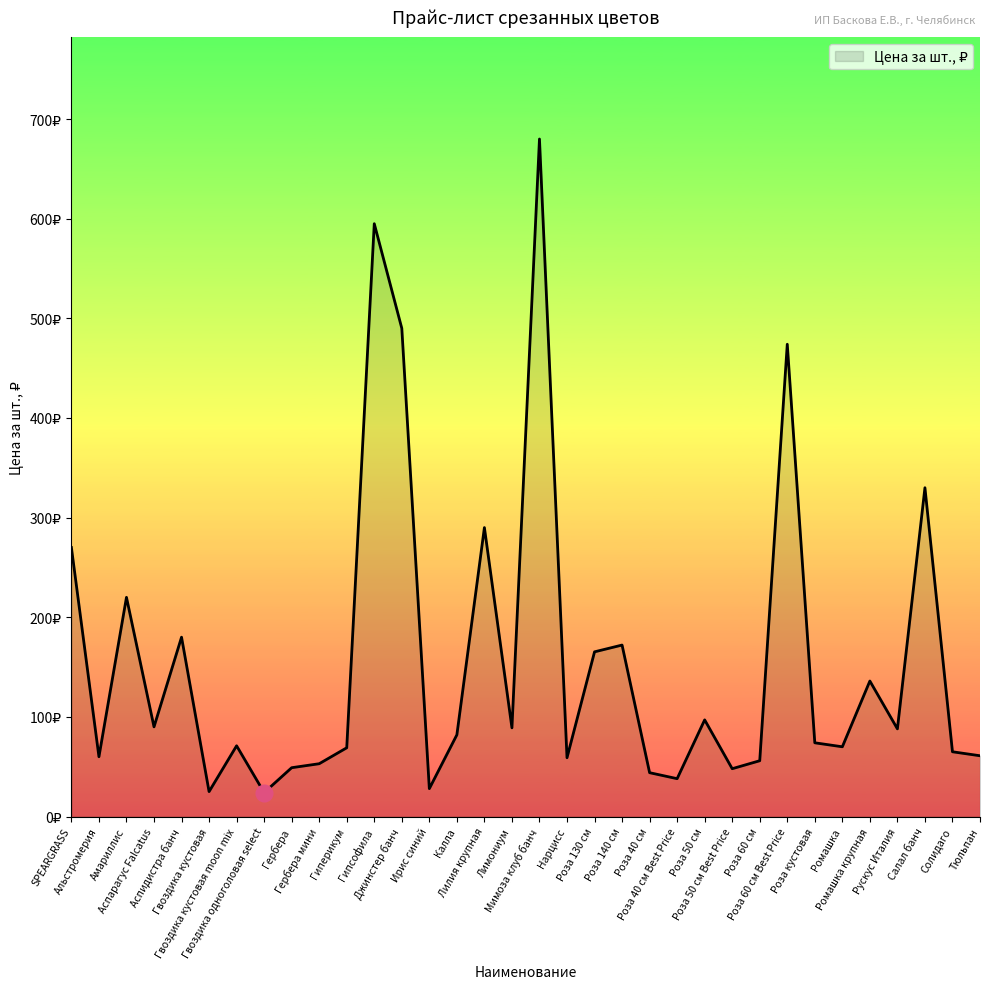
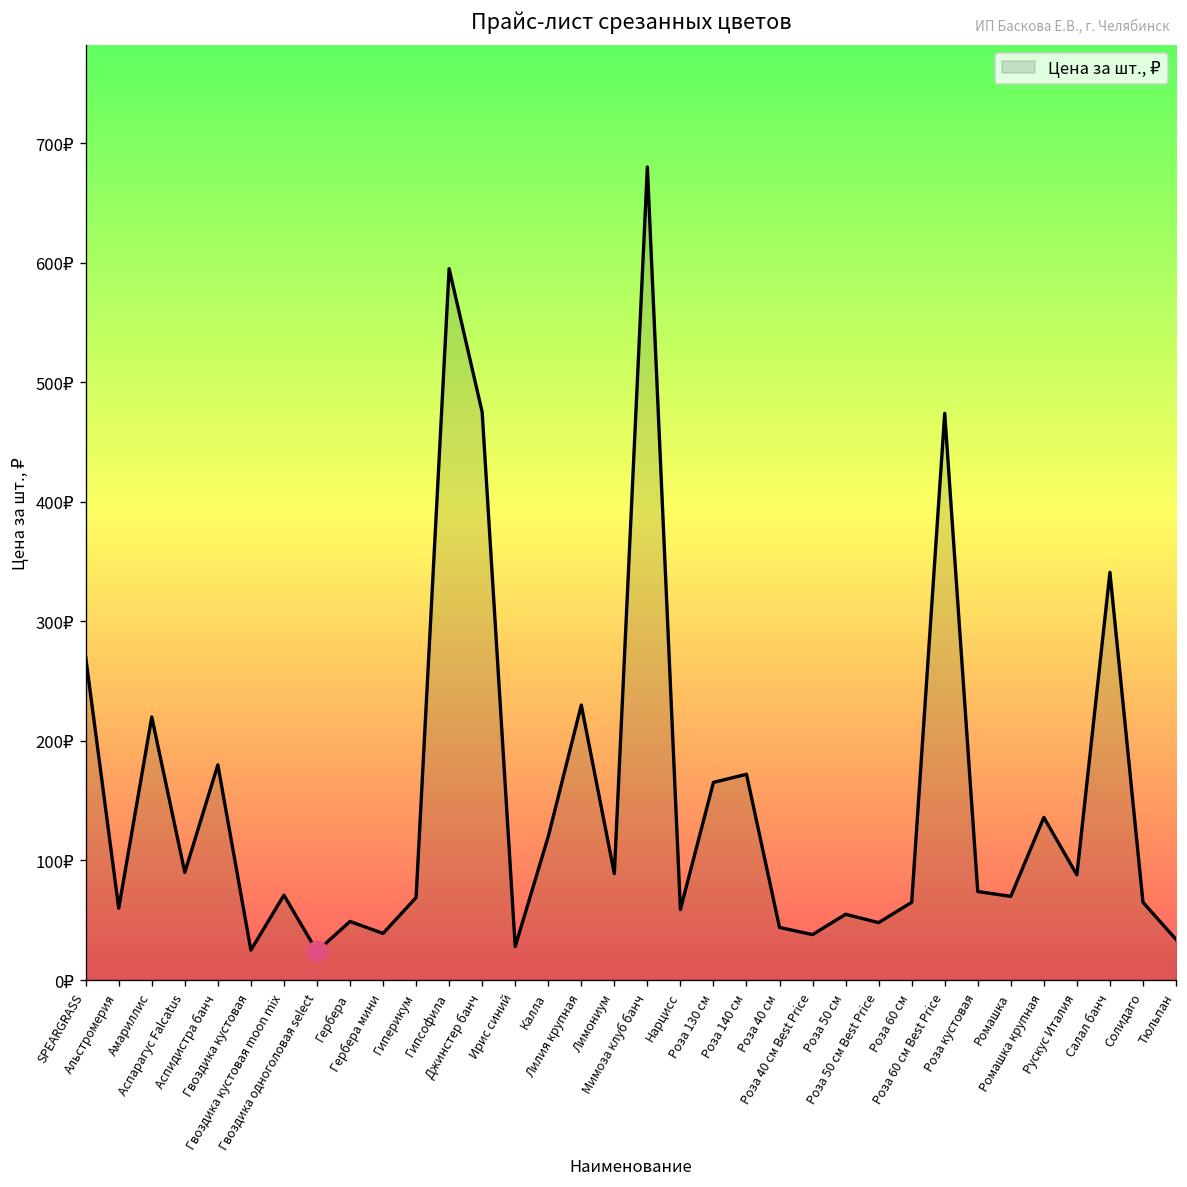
  {
    "Цена за шт., ₽": {
      "SPEARGRASS": "270₽",
      "Альстромерия": "60₽",
      "Амариллис": "220₽",
      "Аспарагус Falcatus": "90₽",
      "Аспидистра банч": "180₽",
      "Гвоздика кустовая": "30₽",
      "Гвоздика кустовая moon mix": "70₽",
      "Гербера": "50₽",
-     "Гербера мини": "50₽",
+     "Гербера мини": "40₽",
      "Гиперикум": "70₽",
      "Гипсофила": "600₽",
-     "Джинстер банч": "490₽",
+     "Джинстер банч": "480₽",
      "Ирис синий": "30₽",
-     "Калла": "80₽",
-     "Лилия крупная": "290₽",
+     "Калла": "120₽",
+     "Лилия крупная": "230₽",
      "Лимониум": "90₽",
      "Мимоза клуб банч": "680₽",
      "Нарцисс": "60₽",
      "Роза 130 см": "170₽",
      "Роза 140 см": "170₽",
      "Роза 40 см": "40₽",
      "Роза 40 см Best Price": "40₽",
-     "Роза 50 см": "100₽",
+     "Роза 50 см": "60₽",
      "Роза 50 см Best Price": "50₽",
-     "Роза 60 см": "60₽",
+     "Роза 60 см": "70₽",
      "Роза 60 см Best Price": "470₽",
      "Роза кустовая": "70₽",
      "Ромашка": "70₽",
      "Ромашка крупная": "140₽",
      "Рускус Италия": "90₽",
-     "Салал банч": "330₽",
+     "Салал банч": "340₽",
      "Солидаго": "70₽",
-     "Тюльпан": "60₽"
+     "Тюльпан": "30₽"
    }
  }
